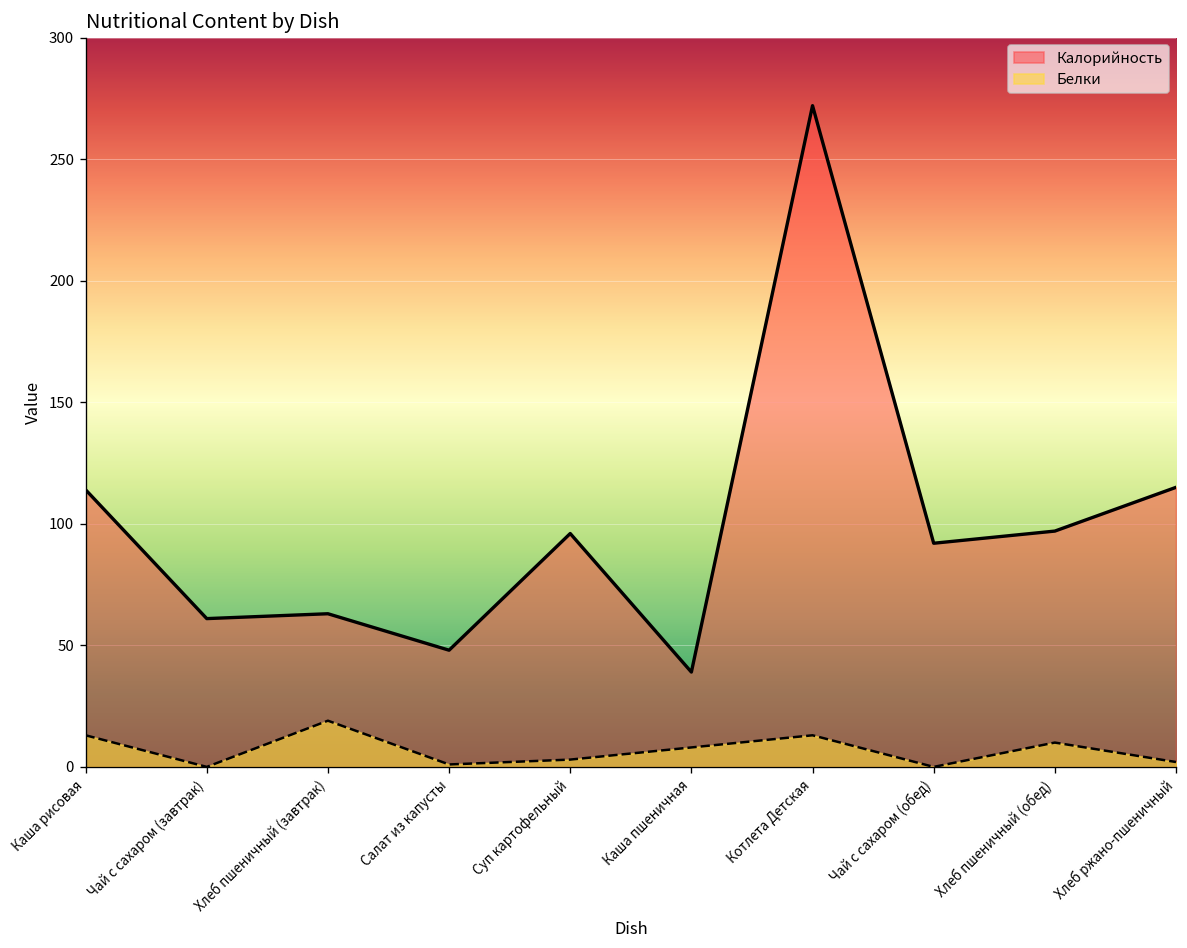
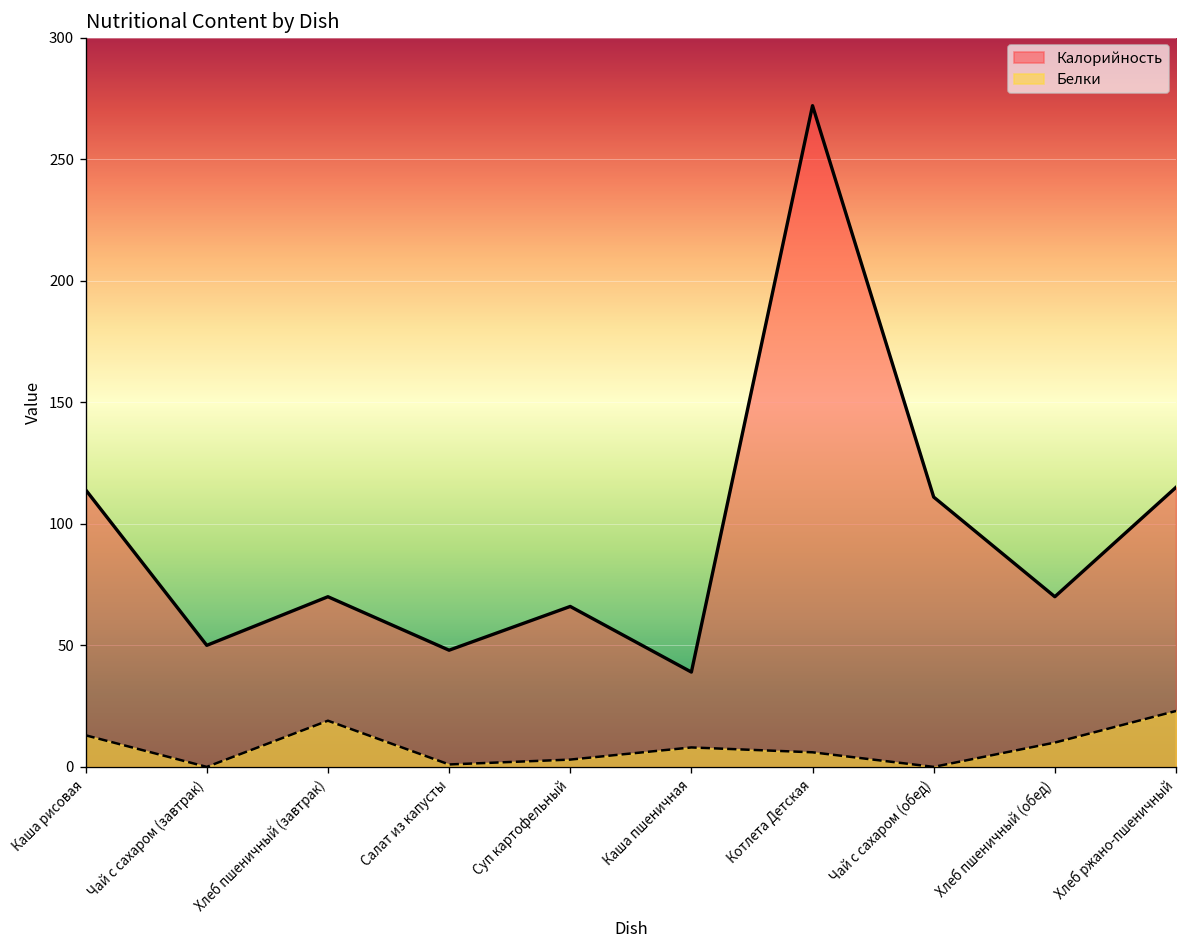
  {
    "Калорийность": {
      "Каша рисовая": 114,
-     "Чай с сахаром (завтрак)": 61,
-     "Хлеб пшеничный (завтрак)": 63,
+     "Чай с сахаром (завтрак)": 50,
+     "Хлеб пшеничный (завтрак)": 70,
      "Салат из капусты": 48,
-     "Суп картофельный": 96,
+     "Суп картофельный": 66,
      "Каша пшеничная": 39,
      "Котлета Детская": 272,
-     "Чай с сахаром (обед)": 92,
-     "Хлеб пшеничный (обед)": 97,
+     "Чай с сахаром (обед)": 111,
+     "Хлеб пшеничный (обед)": 70,
      "Хлеб ржано-пшеничный": 115
    },
    "Белки": {
      "Каша рисовая": 13,
      "Чай с сахаром (завтрак)": 0,
      "Хлеб пшеничный (завтрак)": 19,
      "Салат из капусты": 1,
      "Суп картофельный": 3,
      "Каша пшеничная": 8,
-     "Котлета Детская": 13,
+     "Котлета Детская": 6,
      "Чай с сахаром (обед)": 0,
      "Хлеб пшеничный (обед)": 10,
-     "Хлеб ржано-пшеничный": 2
+     "Хлеб ржано-пшеничный": 23
    }
  }
